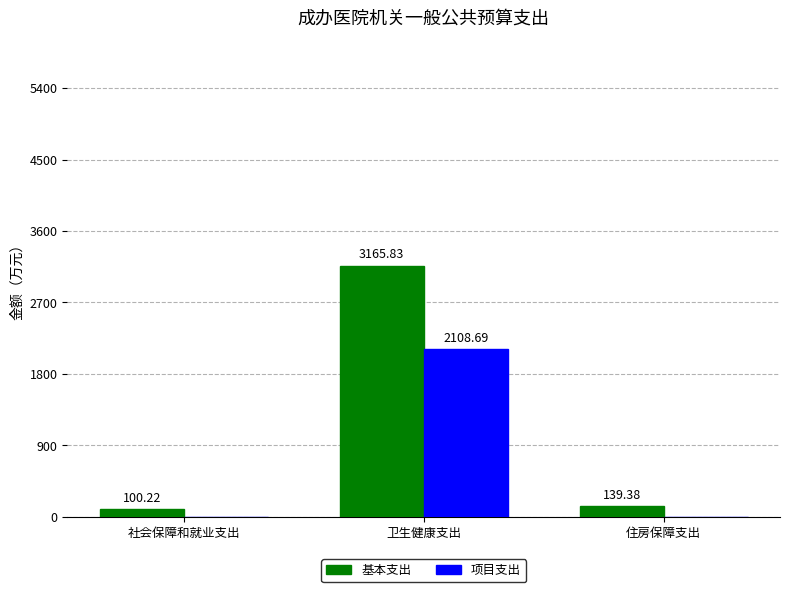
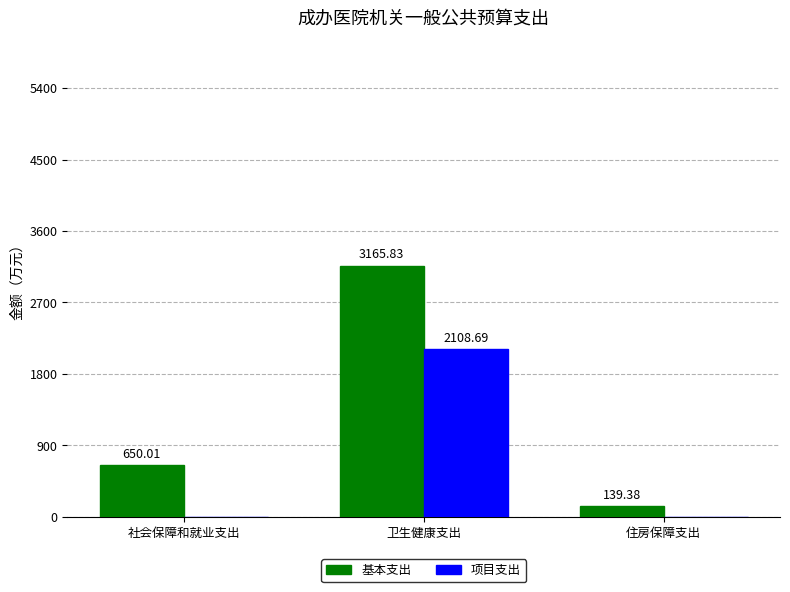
  {
    "基本支出": {
-     "社会保障和就业支出": 100.22,
+     "社会保障和就业支出": 650.01,
      "卫生健康支出": 3165.83,
      "住房保障支出": 139.38
    },
    "项目支出": {
      "卫生健康支出": 2108.69
    }
  }
